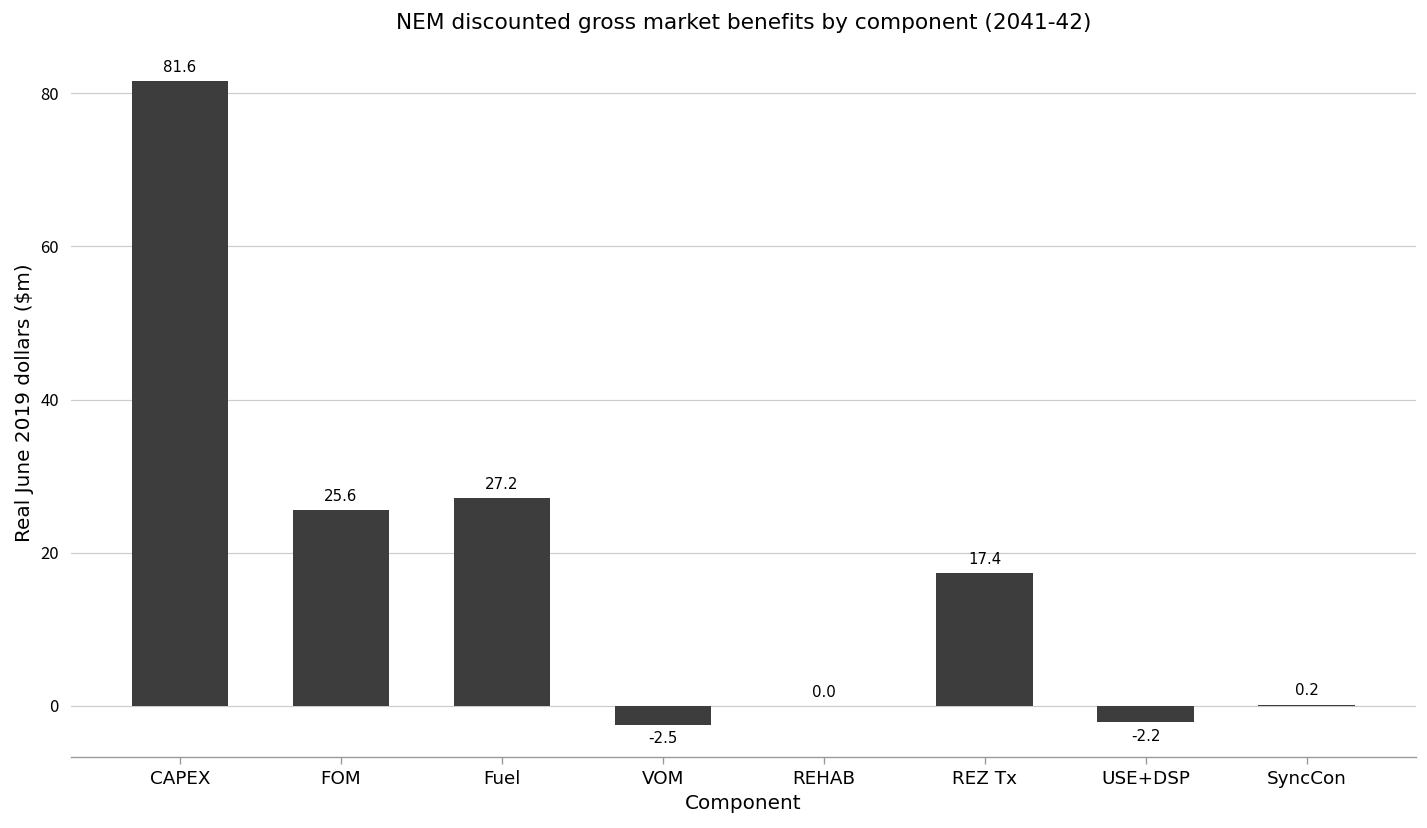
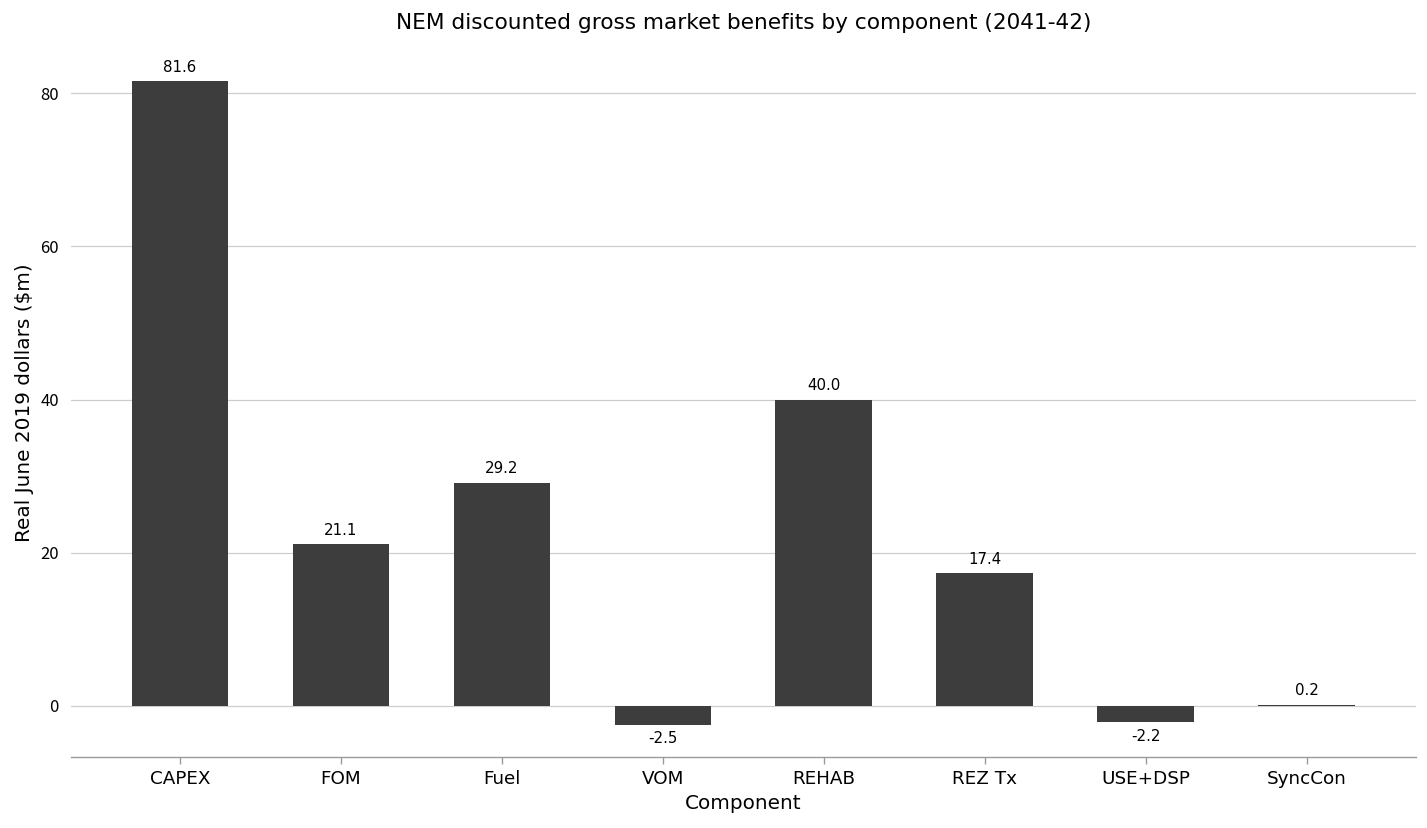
  {
    "CAPEX": 81.6,
-   "FOM": 25.6,
-   "Fuel": 27.2,
+   "FOM": 21.1,
+   "Fuel": 29.2,
    "VOM": -2.5,
-   "REHAB": 0.0,
+   "REHAB": 40.0,
    "REZ Tx": 17.4,
    "USE+DSP": -2.2,
    "SyncCon": 0.2
  }
